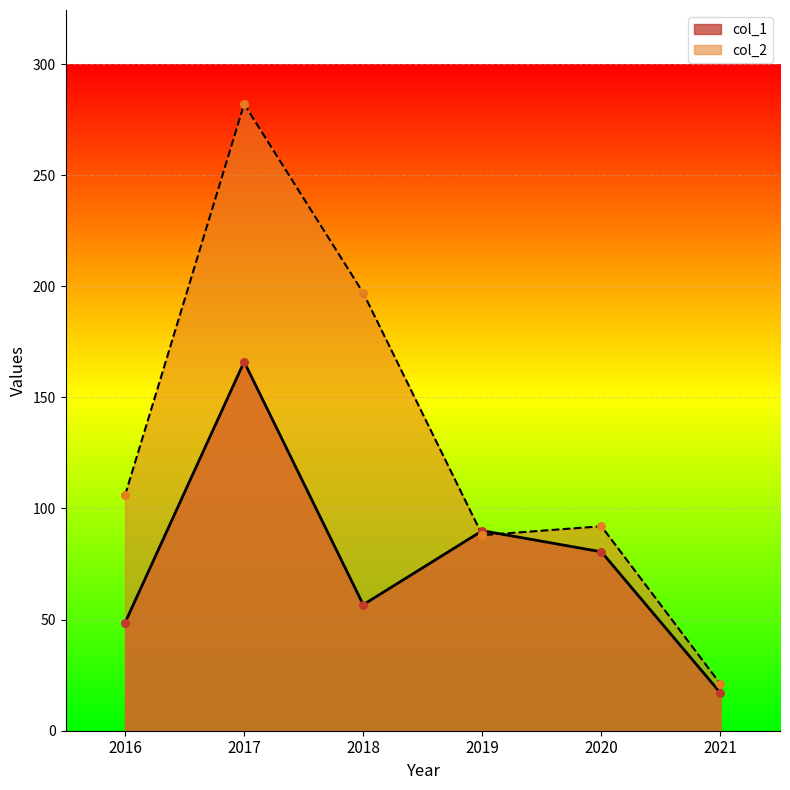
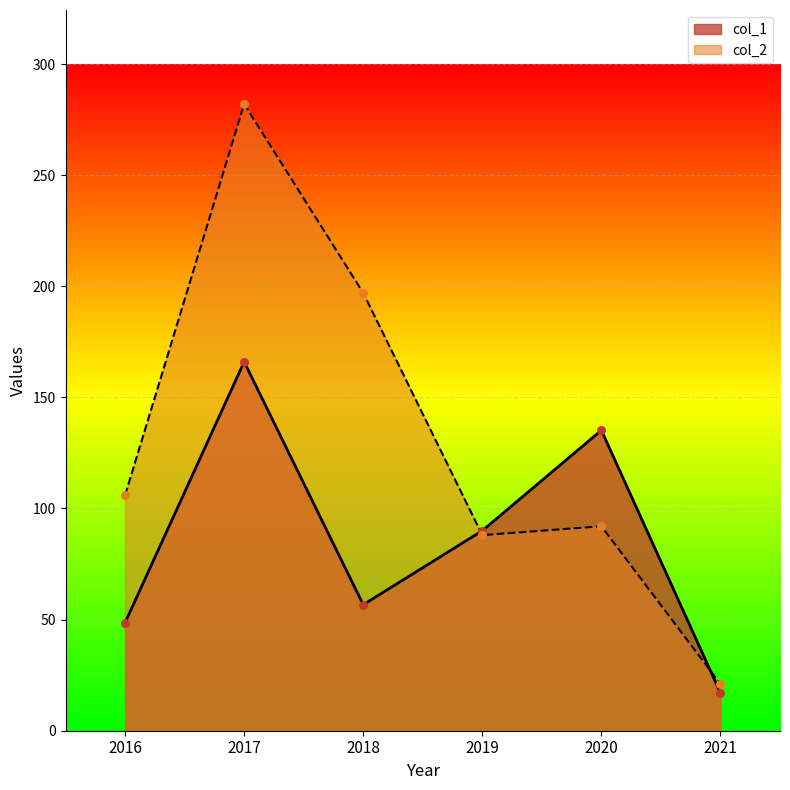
  {
    "col_1": {
      "2016": 49,
      "2017": 166,
      "2018": 57,
      "2019": 90,
-     "2020": 81,
+     "2020": 135,
      "2021": 17
    },
    "col_2": {
      "2016": 106,
      "2017": 282,
      "2018": 197,
      "2019": 88,
      "2020": 92,
      "2021": 21
    }
  }
